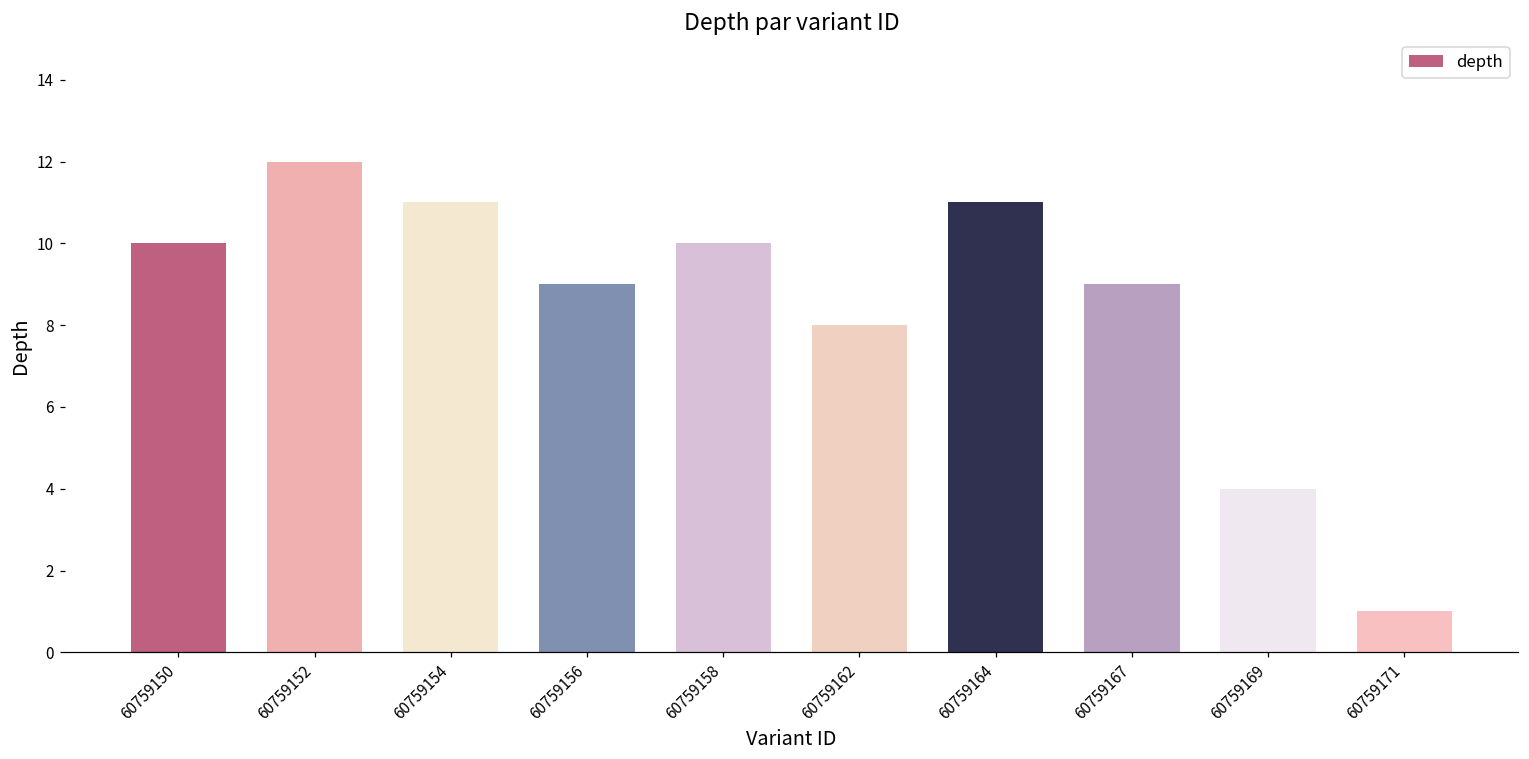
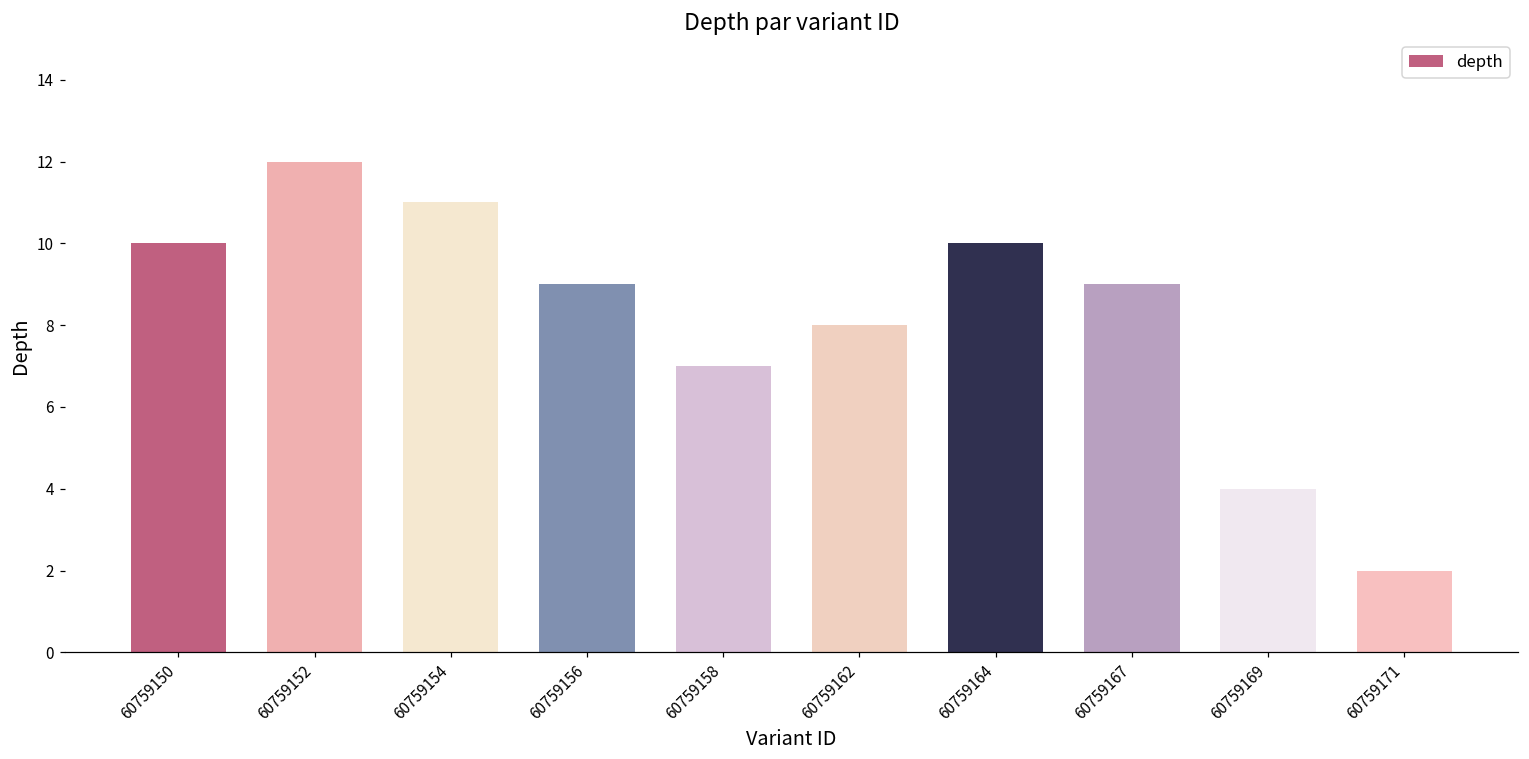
  {
    "60759150": 10,
    "60759152": 12,
    "60759154": 11,
    "60759156": 9,
-   "60759158": 10,
+   "60759158": 7,
    "60759162": 8,
-   "60759164": 11,
+   "60759164": 10,
    "60759167": 9,
    "60759169": 4,
-   "60759171": 1
+   "60759171": 2
  }
